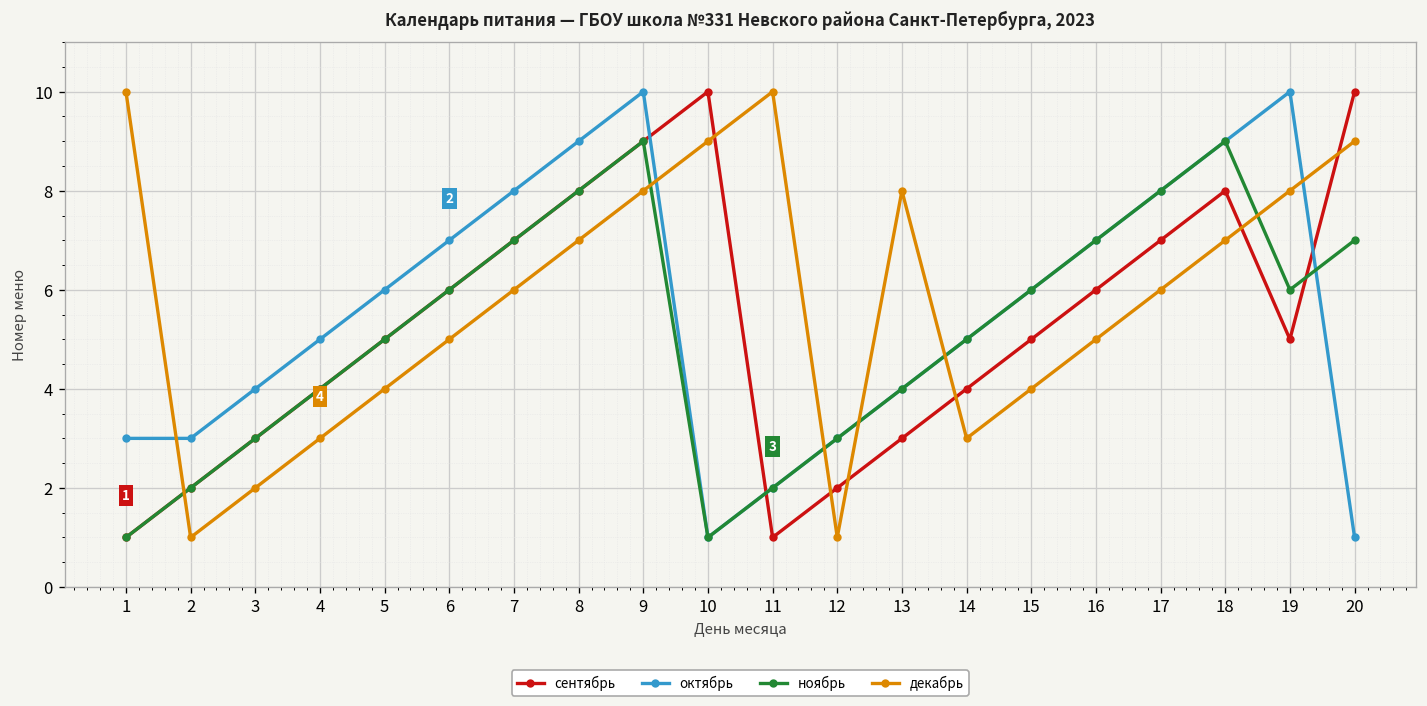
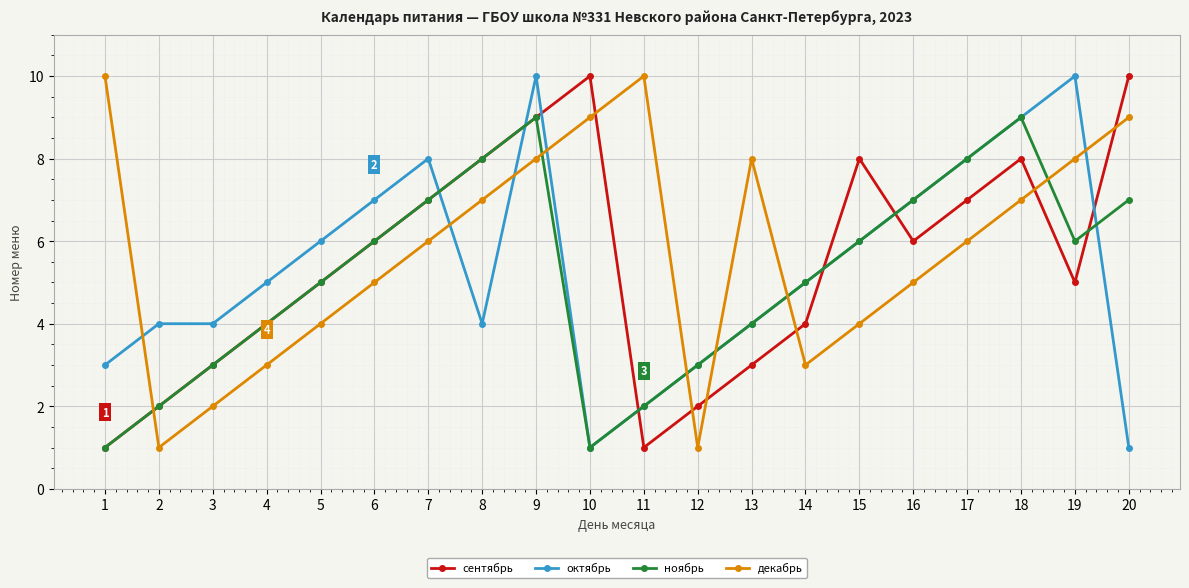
  {
    "сентябрь": {
      "10": 10,
      "11": 1,
      "12": 2,
      "13": 3,
      "14": 4,
-     "15": 5,
+     "15": 8,
      "16": 6,
      "17": 7,
      "18": 8,
      "19": 5,
      "20": 10
    },
    "октябрь": {
      "1": 3,
-     "2": 3,
+     "2": 4,
      "3": 4,
      "4": 5,
      "5": 6,
      "6": 7,
      "7": 8,
-     "8": 9,
+     "8": 4,
      "9": 10,
      "19": 10,
      "20": 1
    },
    "ноябрь": {
      "19": 6,
      "20": 7
    },
    "декабрь": {
      "1": 10,
      "2": 1,
      "3": 2,
      "4": 3,
      "5": 4,
      "6": 5,
      "7": 6,
      "8": 7,
      "9": 8,
      "10": 9,
      "11": 10,
      "12": 1,
      "13": 8,
      "14": 3,
      "15": 4,
      "16": 5,
      "17": 6,
      "18": 7,
      "19": 8,
      "20": 9
    }
  }
